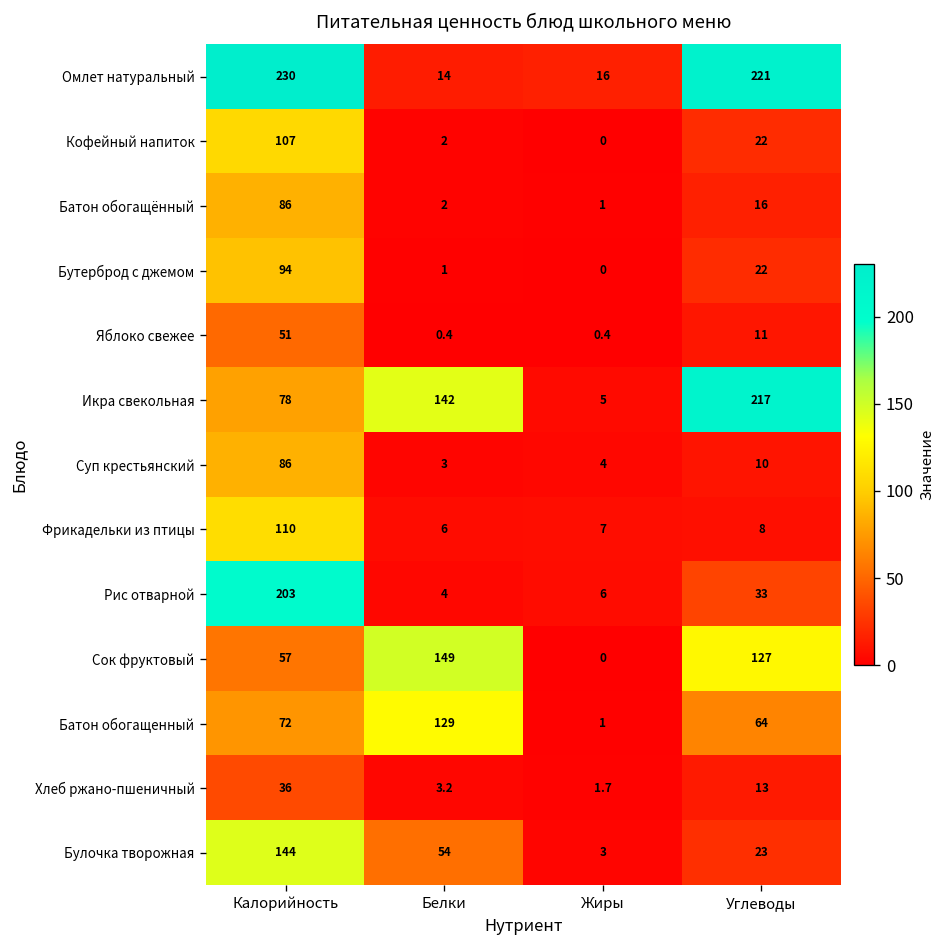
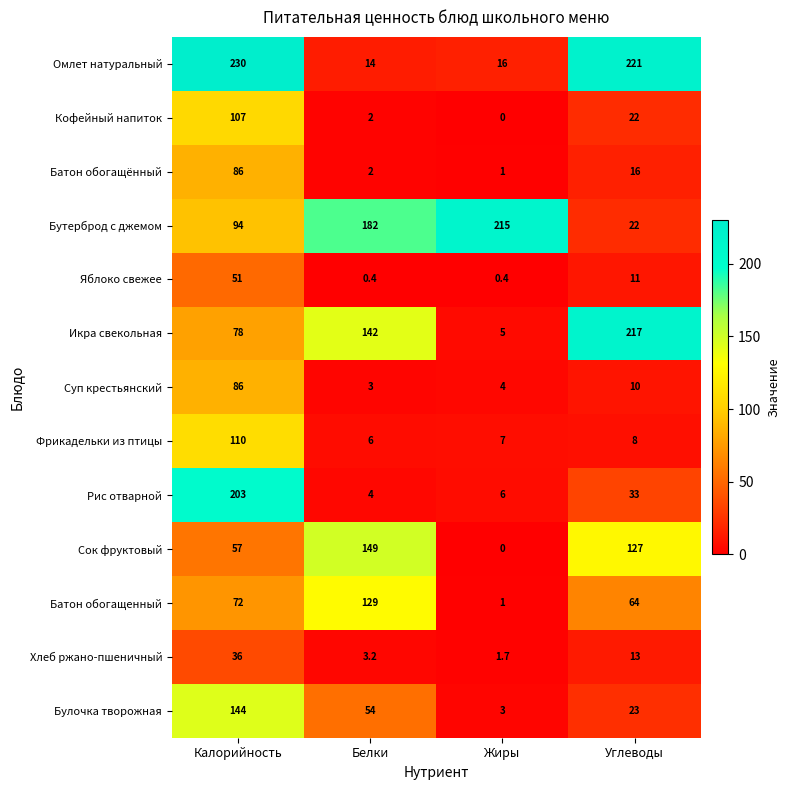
  {
    "Омлет натуральный": {
      "Калорийность": 230,
      "Белки": 14,
      "Жиры": 16,
      "Углеводы": 221
    },
    "Кофейный напиток": {
      "Калорийность": 107,
      "Белки": 2,
      "Жиры": 0,
      "Углеводы": 22
    },
    "Батон обогащённый": {
      "Калорийность": 86,
      "Белки": 2,
      "Жиры": 1,
      "Углеводы": 16
    },
    "Бутерброд с джемом": {
      "Калорийность": 94,
-     "Белки": 1,
-     "Жиры": 0,
+     "Белки": 182,
+     "Жиры": 215,
      "Углеводы": 22
    },
    "Яблоко свежее": {
      "Калорийность": 51,
      "Белки": 0.4,
      "Жиры": 0.4,
      "Углеводы": 11
    },
    "Икра свекольная": {
      "Калорийность": 78,
      "Белки": 142,
      "Жиры": 5,
      "Углеводы": 217
    },
    "Суп крестьянский": {
      "Калорийность": 86,
      "Белки": 3,
      "Жиры": 4,
      "Углеводы": 10
    },
    "Фрикадельки из птицы": {
      "Калорийность": 110,
      "Белки": 6,
      "Жиры": 7,
      "Углеводы": 8
    },
    "Рис отварной": {
      "Калорийность": 203,
      "Белки": 4,
      "Жиры": 6,
      "Углеводы": 33
    },
    "Сок фруктовый": {
      "Калорийность": 57,
      "Белки": 149,
      "Жиры": 0,
      "Углеводы": 127
    },
    "Батон обогащенный": {
      "Калорийность": 72,
      "Белки": 129,
      "Жиры": 1,
      "Углеводы": 64
    },
    "Хлеб ржано-пшеничный": {
      "Калорийность": 36,
      "Белки": 3.2,
      "Жиры": 1.7,
      "Углеводы": 13
    },
    "Булочка творожная": {
      "Калорийность": 144,
      "Белки": 54,
      "Жиры": 3,
      "Углеводы": 23
    }
  }
